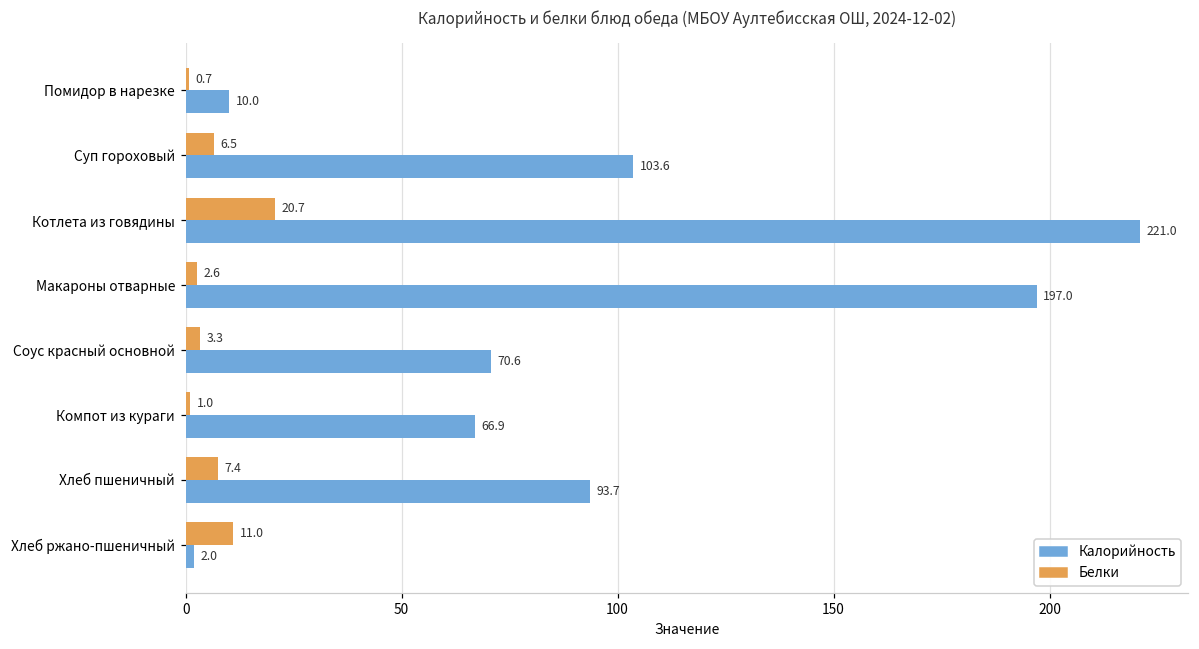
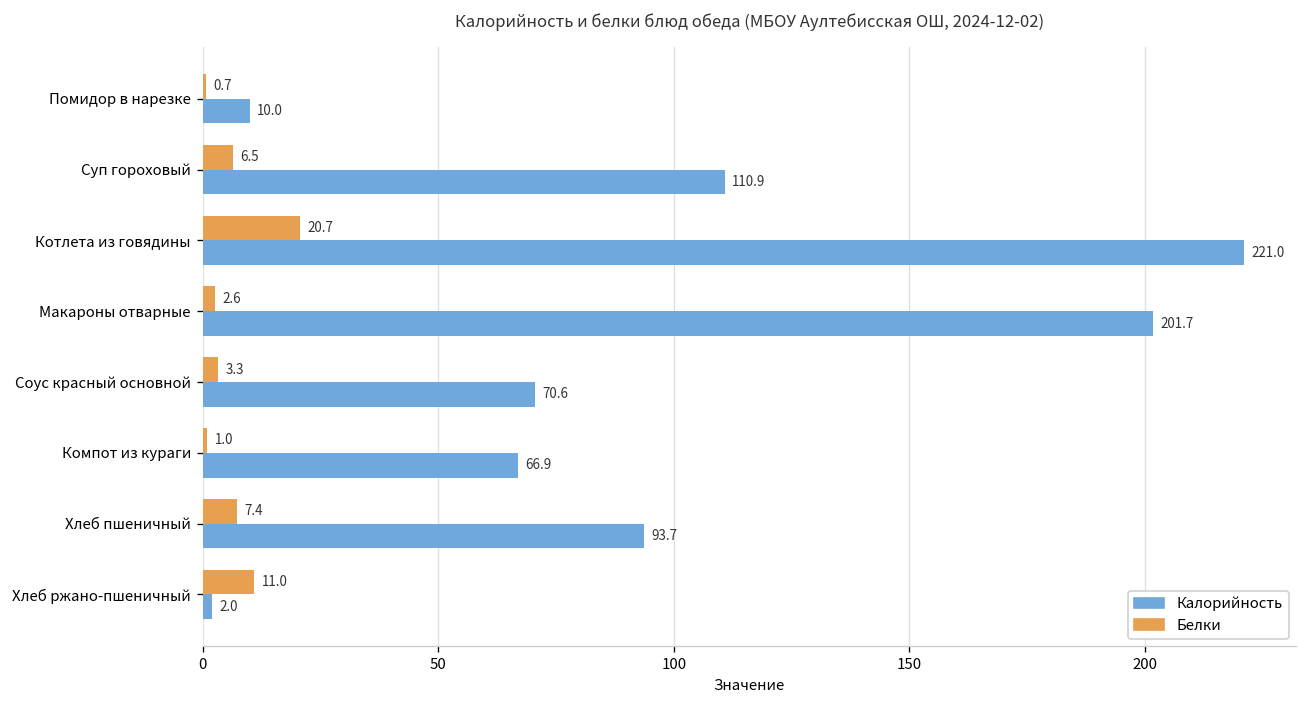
  {
    "Калорийность": {
      "Помидор в нарезке": 10.0,
-     "Суп гороховый": 103.6,
+     "Суп гороховый": 110.9,
      "Котлета из говядины": 221.0,
-     "Макароны отварные": 197.0,
+     "Макароны отварные": 201.7,
      "Соус красный основной": 70.6,
      "Компот из кураги": 66.9,
      "Хлеб пшеничный": 93.7,
      "Хлеб ржано-пшеничный": 2.0
    },
    "Белки": {
      "Помидор в нарезке": 0.7,
      "Суп гороховый": 6.5,
      "Котлета из говядины": 20.7,
      "Макароны отварные": 2.6,
      "Соус красный основной": 3.3,
      "Компот из кураги": 1.0,
      "Хлеб пшеничный": 7.4,
      "Хлеб ржано-пшеничный": 11.0
    }
  }
